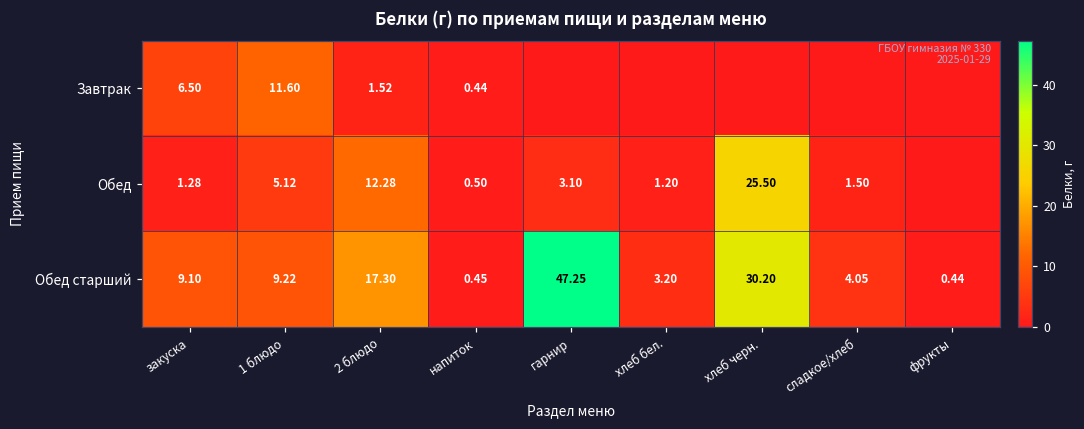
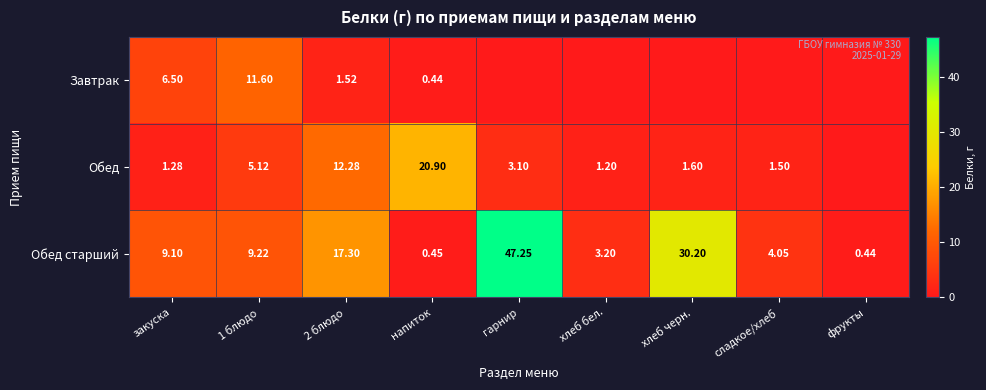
  {
    "Завтрак": {
      "закуска": 6.50,
      "1 блюдо": 11.60,
      "2 блюдо": 1.52,
      "напиток": 0.44
    },
    "Обед": {
      "закуска": 1.28,
      "1 блюдо": 5.12,
      "2 блюдо": 12.28,
-     "напиток": 0.50,
+     "напиток": 20.90,
      "гарнир": 3.10,
      "хлеб бел.": 1.20,
-     "хлеб черн.": 25.50,
+     "хлеб черн.": 1.60,
      "сладкое/хлеб": 1.50
    },
    "Обед старший": {
      "закуска": 9.10,
      "1 блюдо": 9.22,
      "2 блюдо": 17.30,
      "напиток": 0.45,
      "гарнир": 47.25,
      "хлеб бел.": 3.20,
      "хлеб черн.": 30.20,
      "сладкое/хлеб": 4.05,
      "фрукты": 0.44
    }
  }
